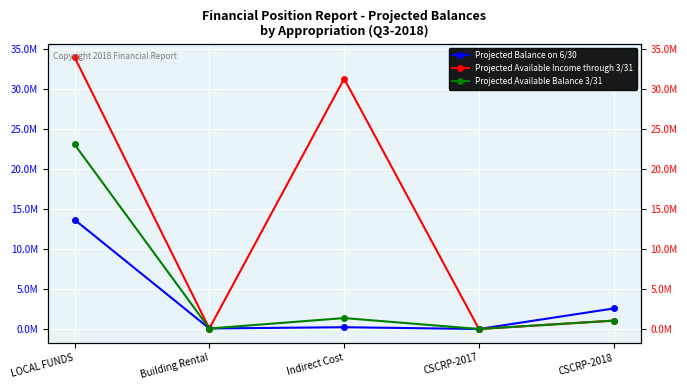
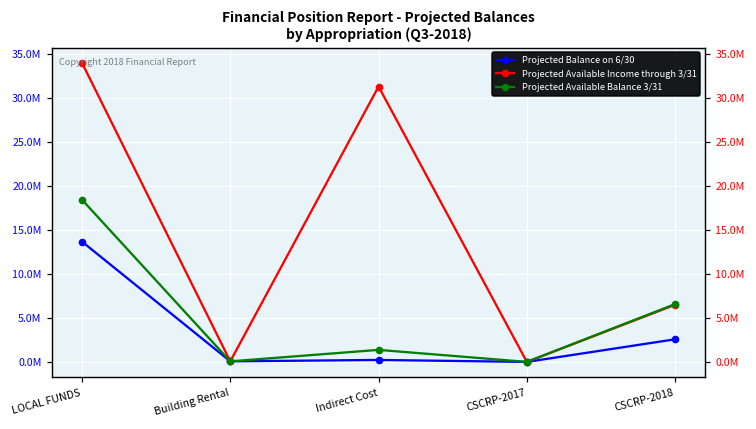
  {
    "Projected Balance on 6/30": {
      "LOCAL FUNDS": 14000000,
      "Indirect Cost": 0,
      "CSCRP-2018": 3000000
    },
    "Projected Available Income through 3/31": {
      "Indirect Cost": 31000000,
-     "CSCRP-2018": 1000000
+     "CSCRP-2018": 7000000
    },
    "Projected Available Balance 3/31": {
-     "LOCAL FUNDS": 23000000,
+     "LOCAL FUNDS": 18000000,
      "Indirect Cost": 1000000,
-     "CSCRP-2018": 1000000
+     "CSCRP-2018": 7000000
    }
  }
